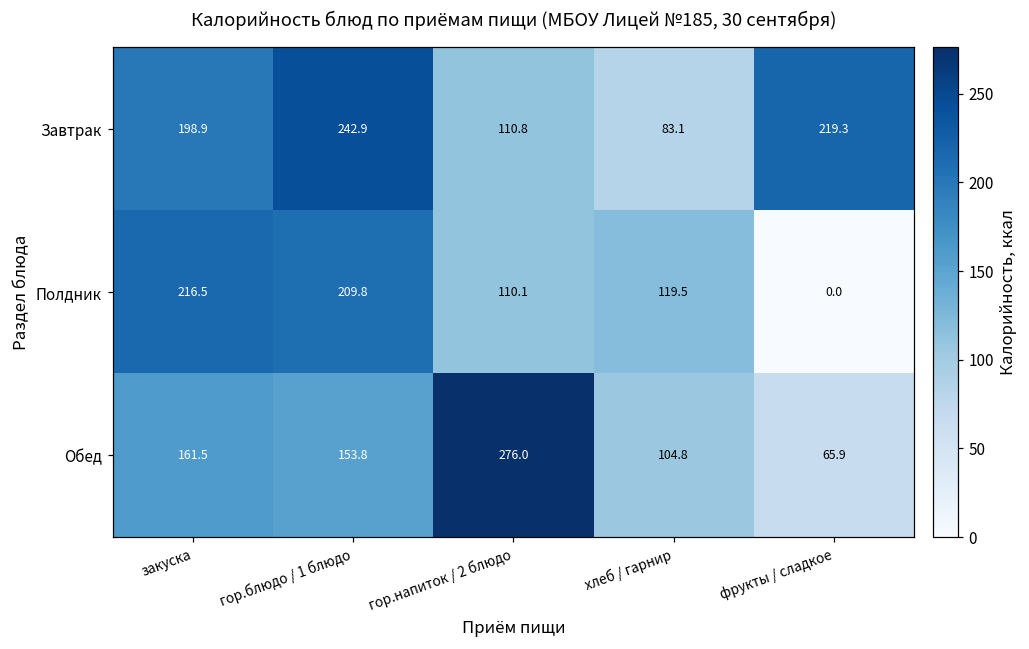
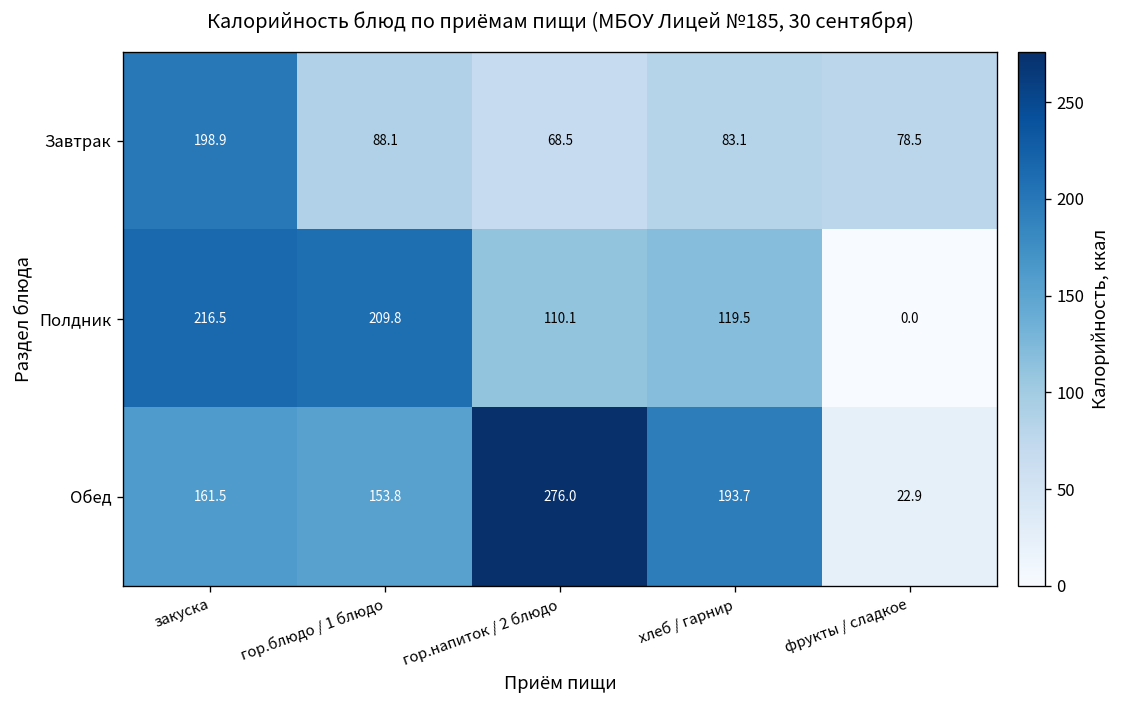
  {
    "Завтрак": {
      "закуска": 198.9,
-     "гор.блюдо / 1 блюдо": 242.9,
-     "гор.напиток / 2 блюдо": 110.8,
+     "гор.блюдо / 1 блюдо": 88.1,
+     "гор.напиток / 2 блюдо": 68.5,
      "хлеб / гарнир": 83.1,
-     "фрукты / сладкое": 219.3
+     "фрукты / сладкое": 78.5
    },
    "Полдник": {
      "закуска": 216.5,
      "гор.блюдо / 1 блюдо": 209.8,
      "гор.напиток / 2 блюдо": 110.1,
      "хлеб / гарнир": 119.5,
      "фрукты / сладкое": 0.0
    },
    "Обед": {
      "закуска": 161.5,
      "гор.блюдо / 1 блюдо": 153.8,
      "гор.напиток / 2 блюдо": 276.0,
-     "хлеб / гарнир": 104.8,
-     "фрукты / сладкое": 65.9
+     "хлеб / гарнир": 193.7,
+     "фрукты / сладкое": 22.9
    }
  }
